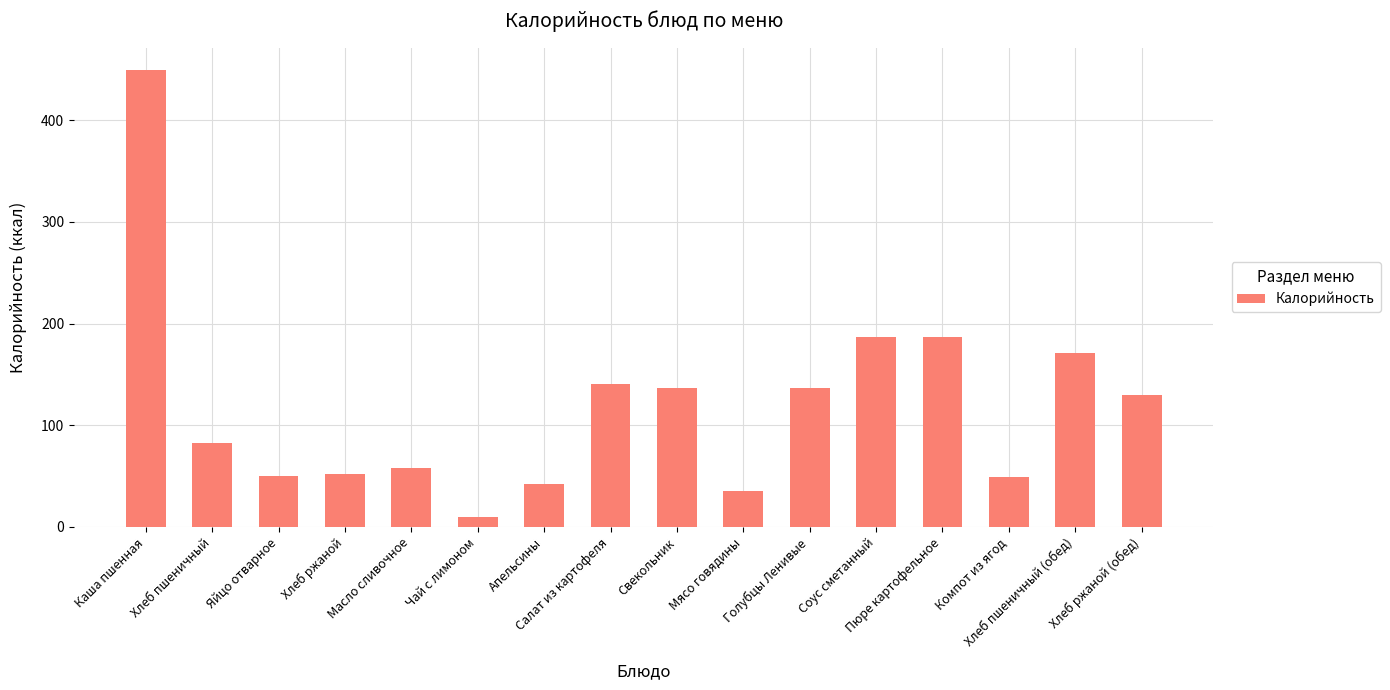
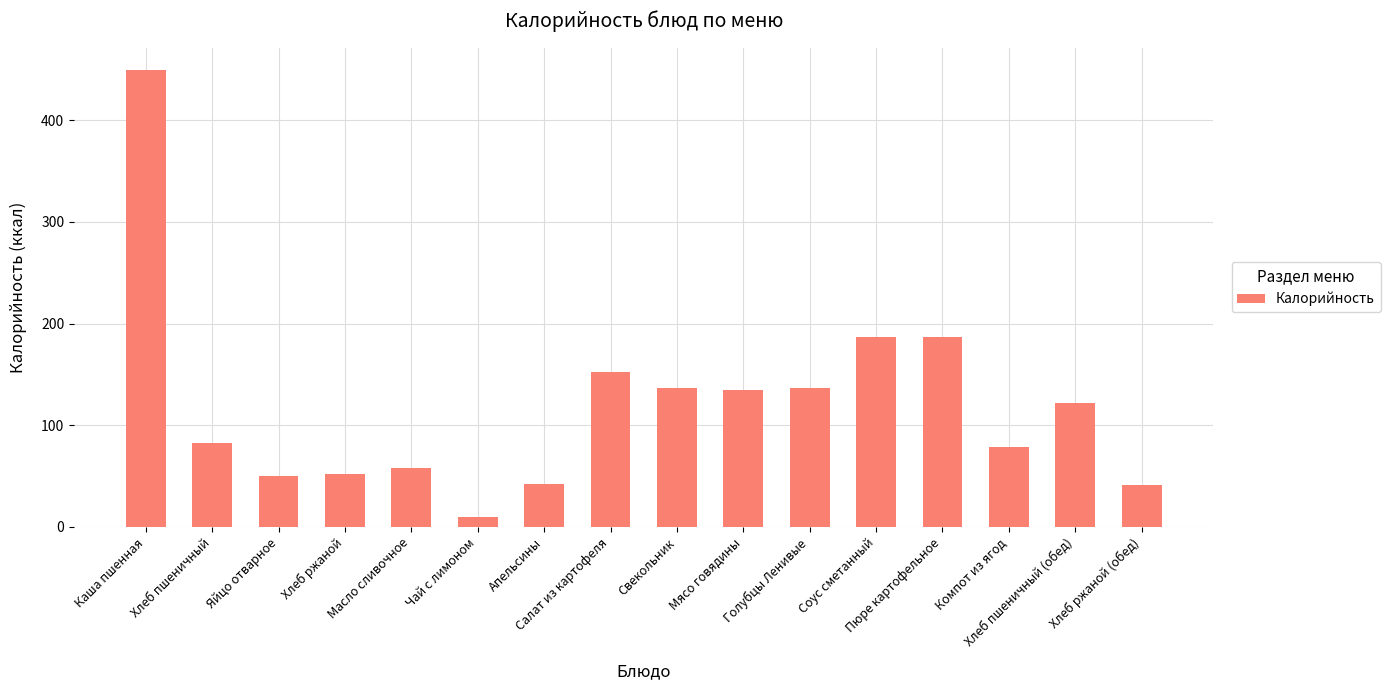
  {
    "Каша пшенная": 449,
    "Хлеб пшеничный": 82,
    "Яйцо отварное": 50,
    "Хлеб ржаной": 52,
    "Масло сливочное": 58,
    "Чай с лимоном": 9,
    "Апельсины": 42,
-   "Салат из картофеля": 140,
+   "Салат из картофеля": 152,
    "Свекольник": 137,
-   "Мясо говядины": 35,
+   "Мясо говядины": 135,
    "Голубцы Ленивые": 137,
    "Соус сметанный": 187,
    "Пюре картофельное": 186,
-   "Компот из ягод": 49,
-   "Хлеб пшеничный (обед)": 171,
-   "Хлеб ржаной (обед)": 130
+   "Компот из ягод": 78,
+   "Хлеб пшеничный (обед)": 121,
+   "Хлеб ржаной (обед)": 41
  }
